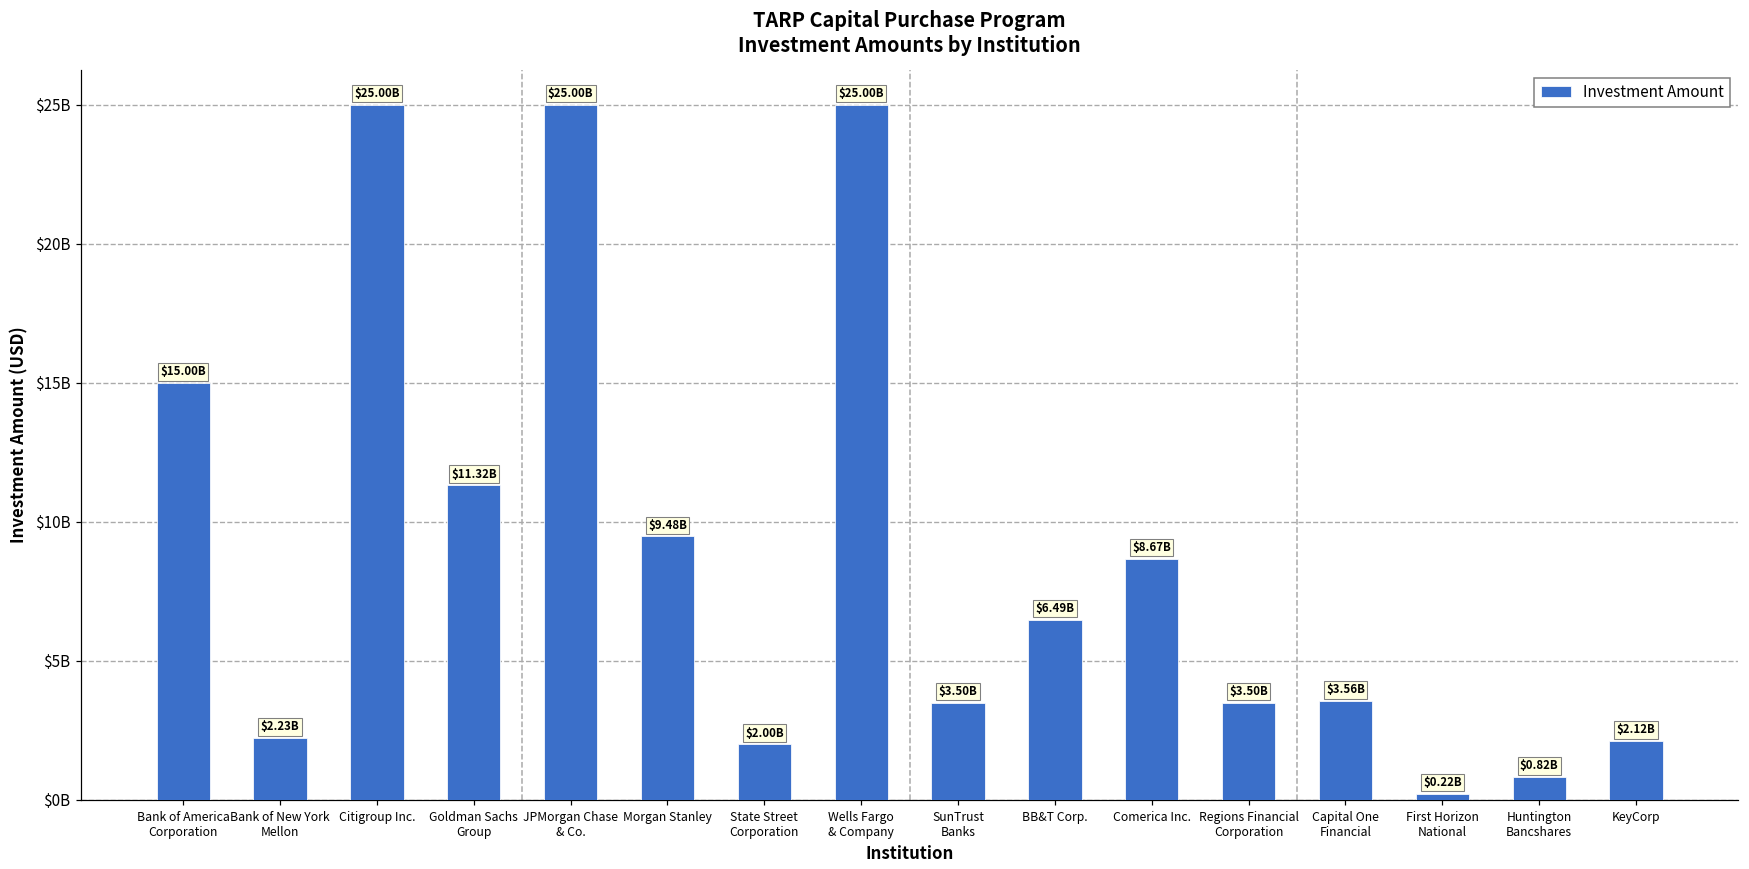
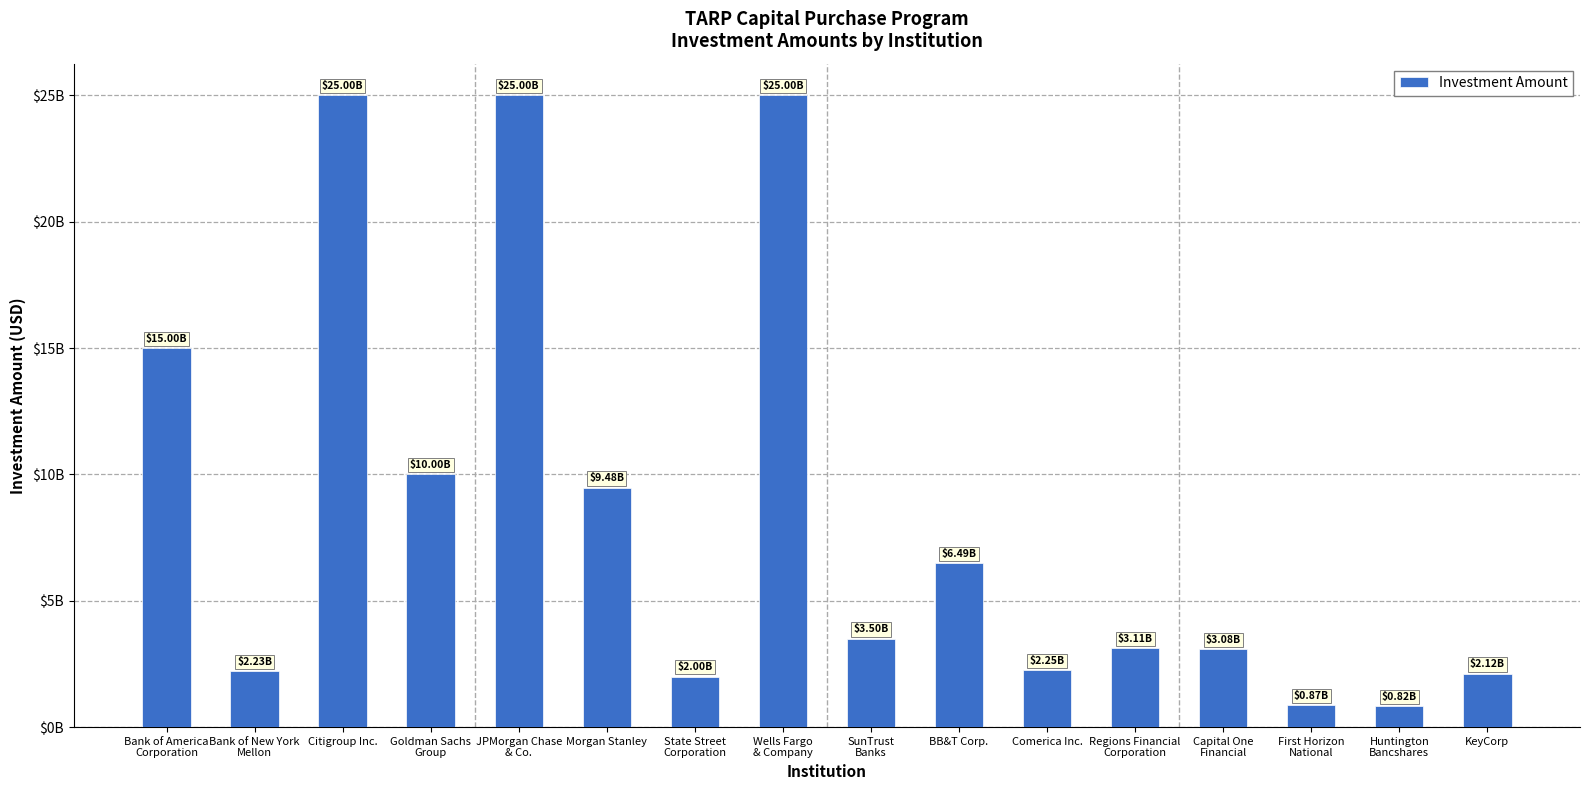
  {
-   "Goldman Sachs Group": "$11.32B",
-   "Comerica Inc.": "$8.67B",
-   "Regions Financial Corporation": "$3.50B",
-   "Capital One Financial": "$3.56B",
-   "First Horizon National": "$0.22B"
+   "Goldman Sachs Group": "$10.00B",
+   "Comerica Inc.": "$2.25B",
+   "Regions Financial Corporation": "$3.11B",
+   "Capital One Financial": "$3.08B",
+   "First Horizon National": "$0.87B"
  }
